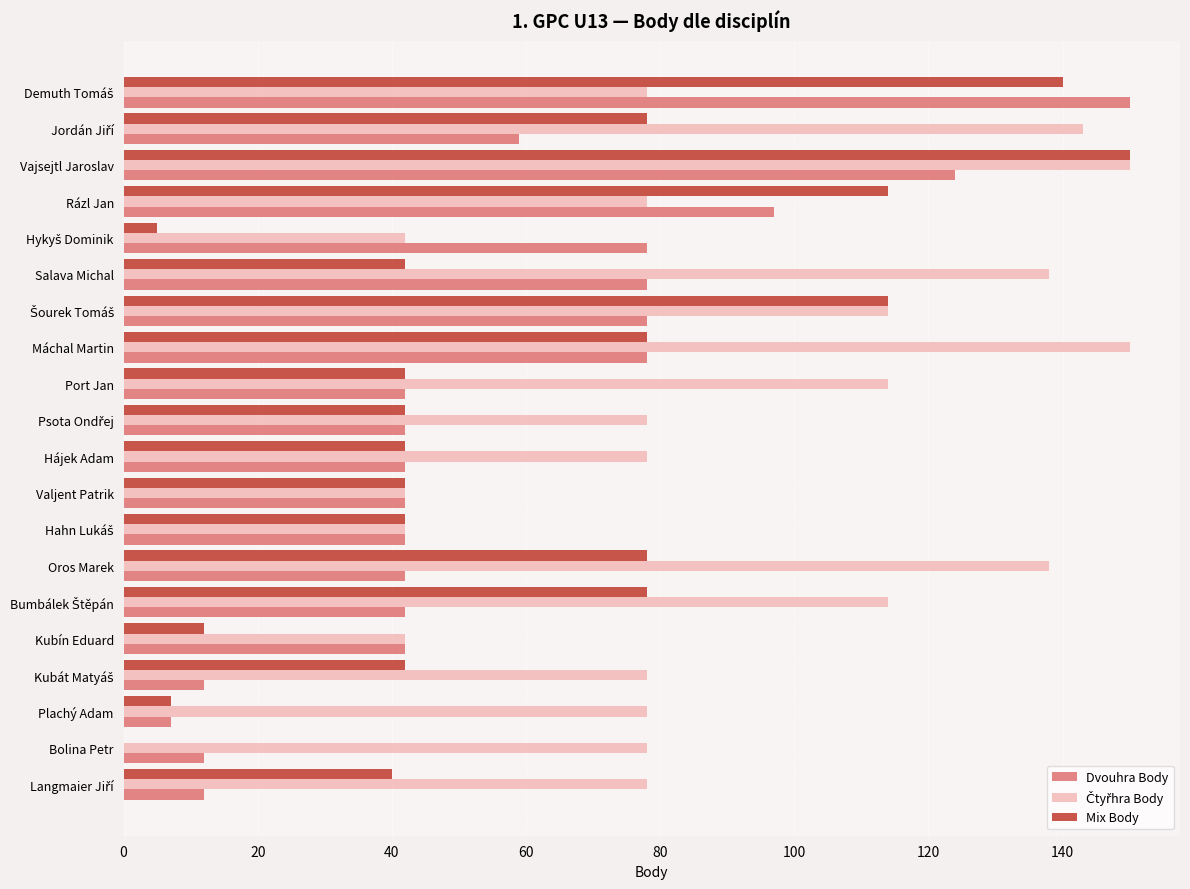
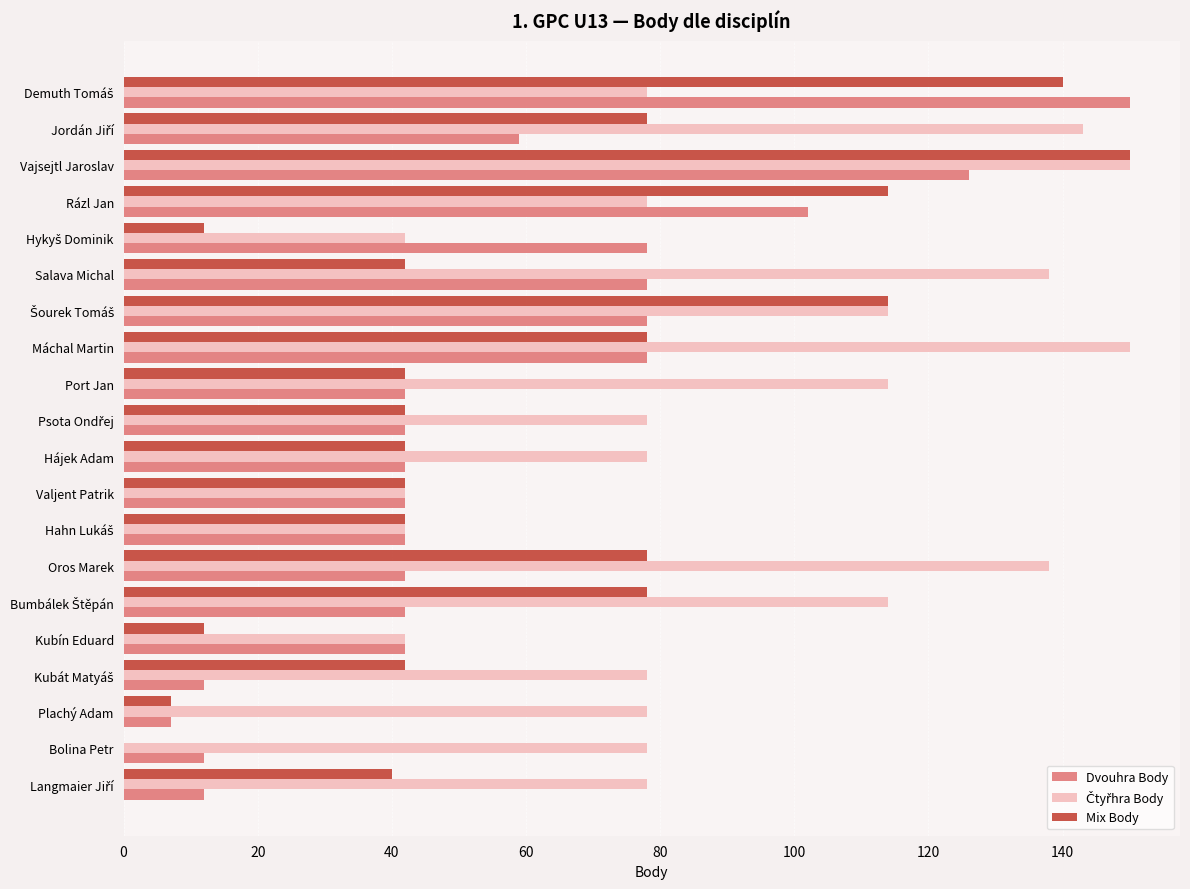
  {
    "Dvouhra Body": {
      "Demuth Tomáš": 150,
      "Jordán Jiří": 59,
-     "Vajsejtl Jaroslav": 124,
-     "Rázl Jan": 97,
+     "Vajsejtl Jaroslav": 126,
+     "Rázl Jan": 102,
      "Hykyš Dominik": 78,
      "Salava Michal": 78,
      "Šourek Tomáš": 78,
      "Máchal Martin": 78,
      "Port Jan": 42,
      "Psota Ondřej": 42,
      "Hájek Adam": 42,
      "Valjent Patrik": 42,
      "Hahn Lukáš": 42,
      "Oros Marek": 42,
      "Bumbálek Štěpán": 42,
      "Kubín Eduard": 42,
      "Kubát Matyáš": 12,
      "Plachý Adam": 7,
      "Bolina Petr": 12,
      "Langmaier Jiří": 12
    },
    "Čtyřhra Body": {
      "Demuth Tomáš": 78,
      "Jordán Jiří": 143,
      "Vajsejtl Jaroslav": 150,
      "Rázl Jan": 78,
      "Hykyš Dominik": 42,
      "Salava Michal": 138,
      "Šourek Tomáš": 114,
      "Máchal Martin": 150,
      "Port Jan": 114,
      "Psota Ondřej": 78,
      "Hájek Adam": 78,
      "Valjent Patrik": 42,
      "Hahn Lukáš": 42,
      "Oros Marek": 138,
      "Bumbálek Štěpán": 114,
      "Kubín Eduard": 42,
      "Kubát Matyáš": 78,
      "Plachý Adam": 78,
      "Bolina Petr": 78,
      "Langmaier Jiří": 78
    },
    "Mix Body": {
      "Demuth Tomáš": 140,
      "Jordán Jiří": 78,
      "Vajsejtl Jaroslav": 150,
      "Rázl Jan": 114,
-     "Hykyš Dominik": 5,
+     "Hykyš Dominik": 12,
      "Salava Michal": 42,
      "Šourek Tomáš": 114,
      "Máchal Martin": 78,
      "Port Jan": 42,
      "Psota Ondřej": 42,
      "Hájek Adam": 42,
      "Valjent Patrik": 42,
      "Hahn Lukáš": 42,
      "Oros Marek": 78,
      "Bumbálek Štěpán": 78,
      "Kubín Eduard": 12,
      "Kubát Matyáš": 42,
      "Plachý Adam": 7,
      "Bolina Petr": 0,
      "Langmaier Jiří": 40
    }
  }
